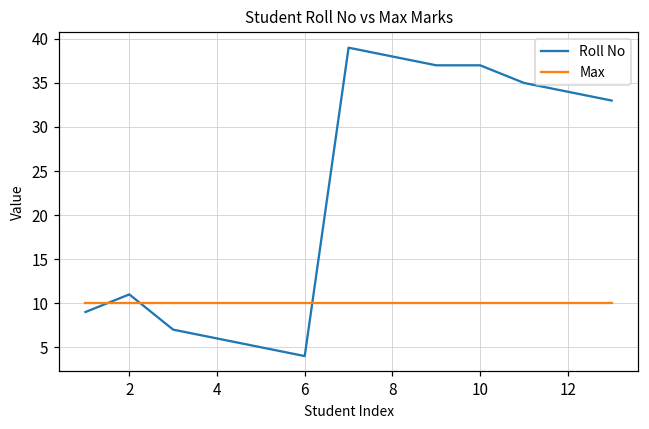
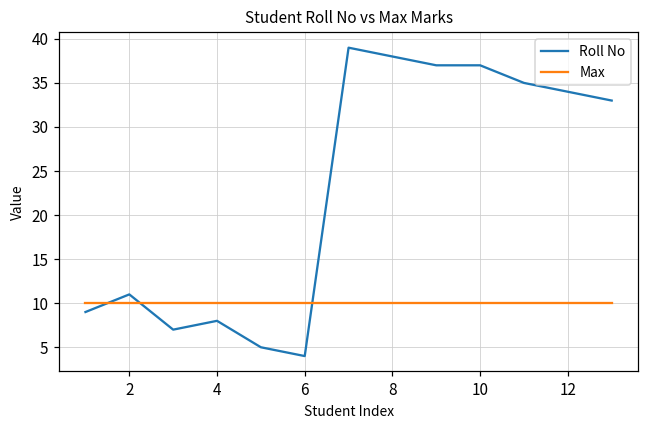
  {
    "Roll No": {
      "2": 11,
-     "4": 6,
+     "4": 8,
      "6": 4,
      "8": 38,
      "10": 37,
      "12": 34
    },
    "Max": {
      "2": 10,
      "4": 10,
      "6": 10,
      "8": 10,
      "10": 10,
      "12": 10
    }
  }
